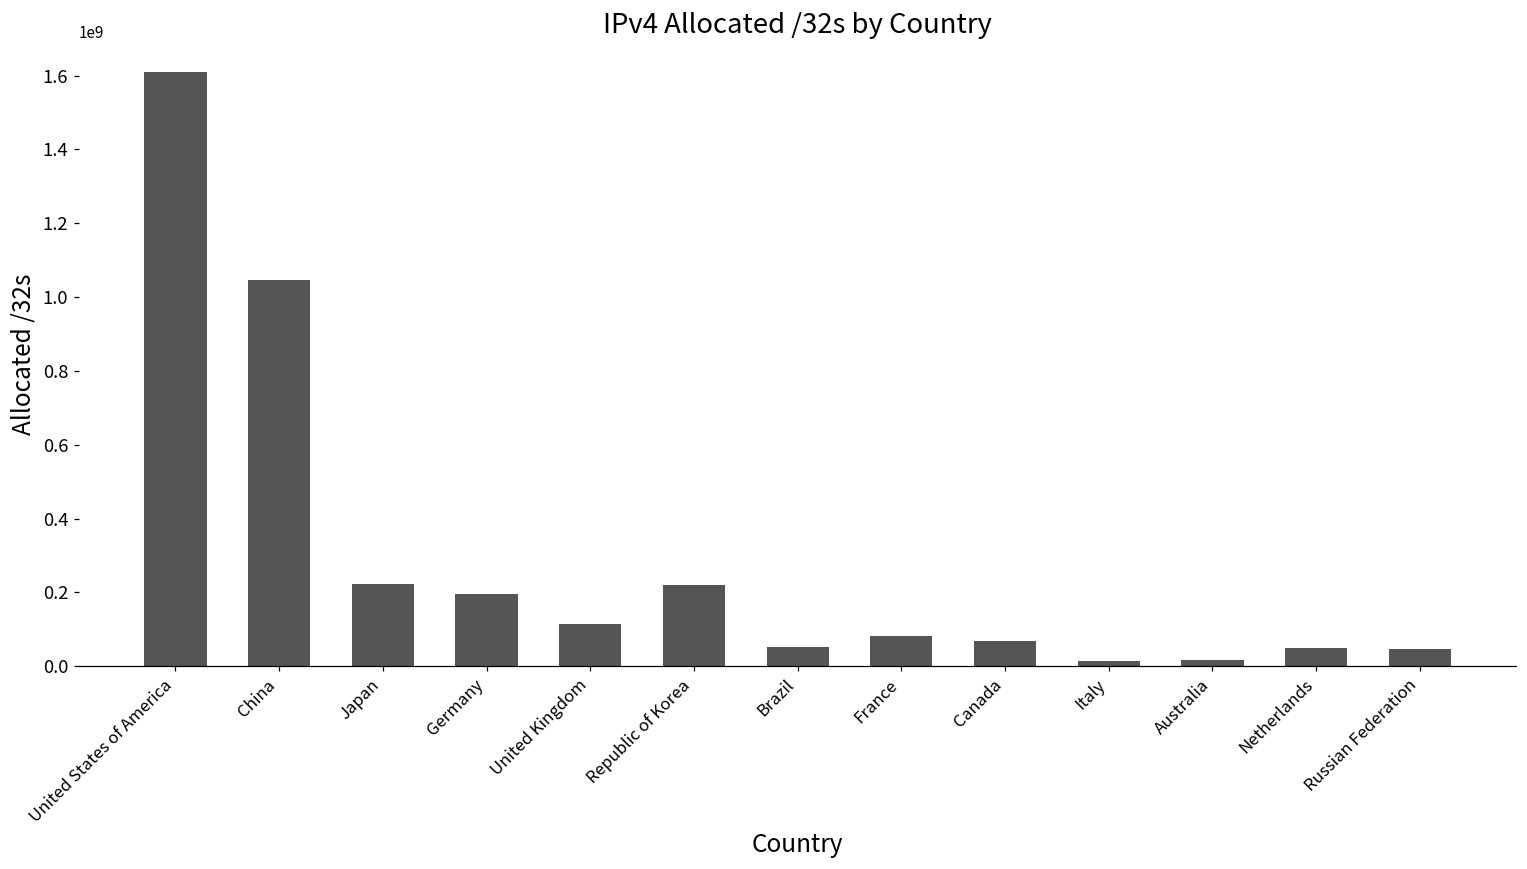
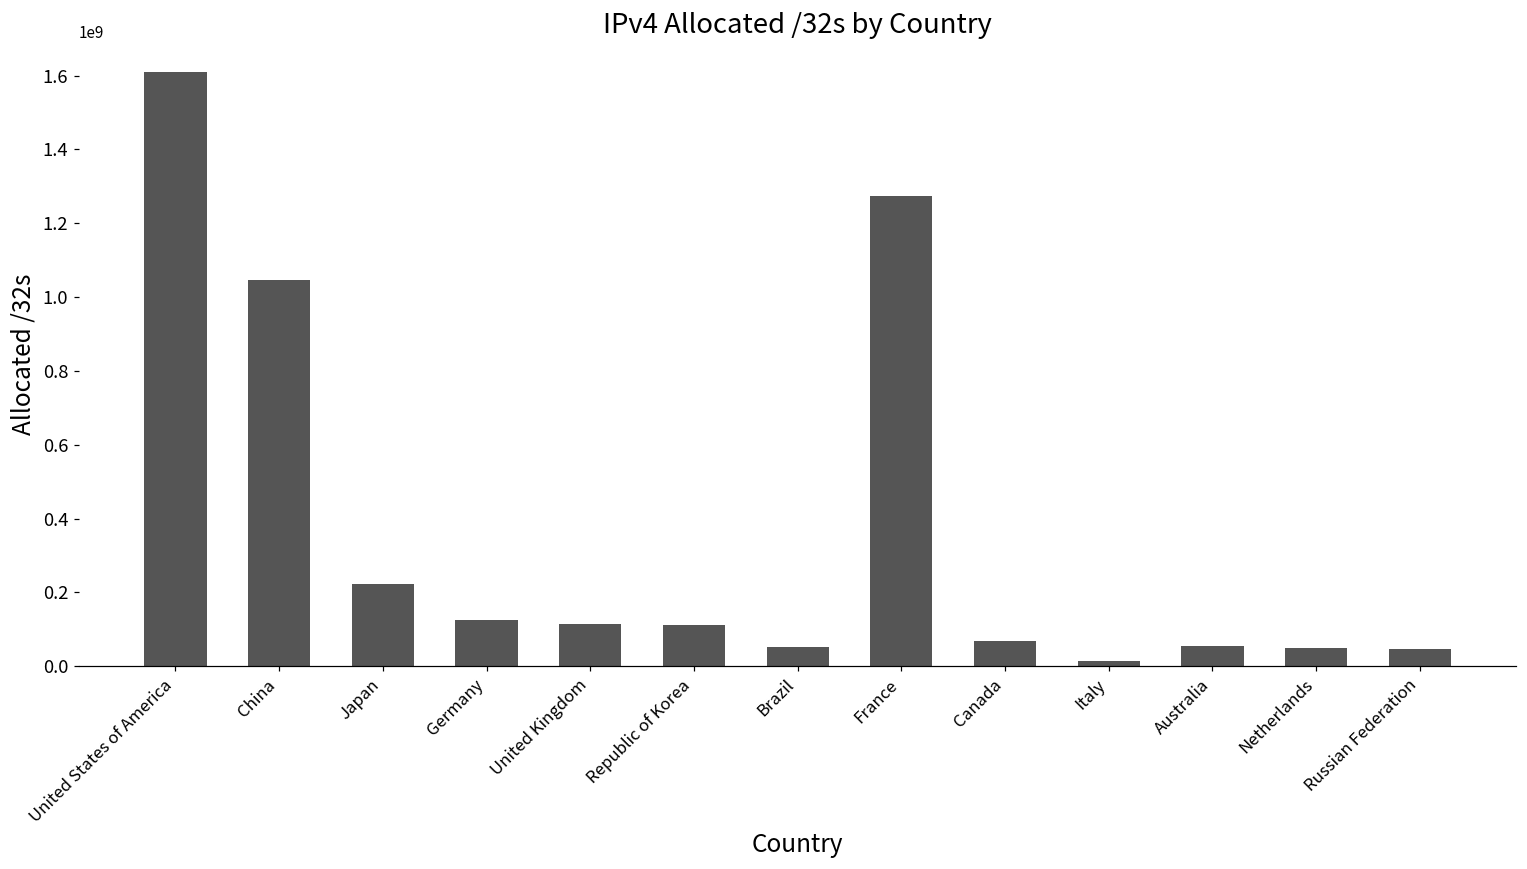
  {
    "United States of America": 1610000000,
    "China": 1050000000,
    "Japan": 220000000,
-   "Germany": 200000000,
+   "Germany": 120000000,
    "United Kingdom": 110000000,
-   "Republic of Korea": 220000000,
+   "Republic of Korea": 110000000,
    "Brazil": 50000000,
-   "France": 80000000,
+   "France": 1270000000,
    "Canada": 70000000,
    "Italy": 10000000,
-   "Australia": 20000000,
+   "Australia": 50000000,
    "Netherlands": 50000000,
    "Russian Federation": 50000000
  }
